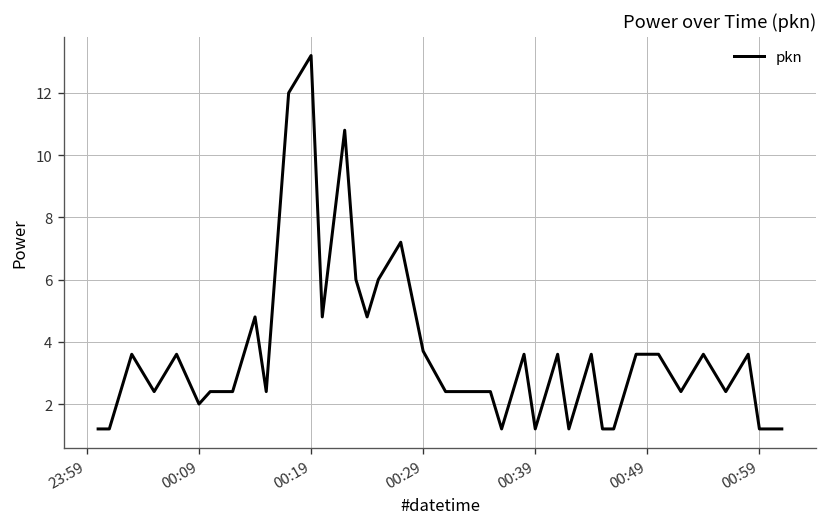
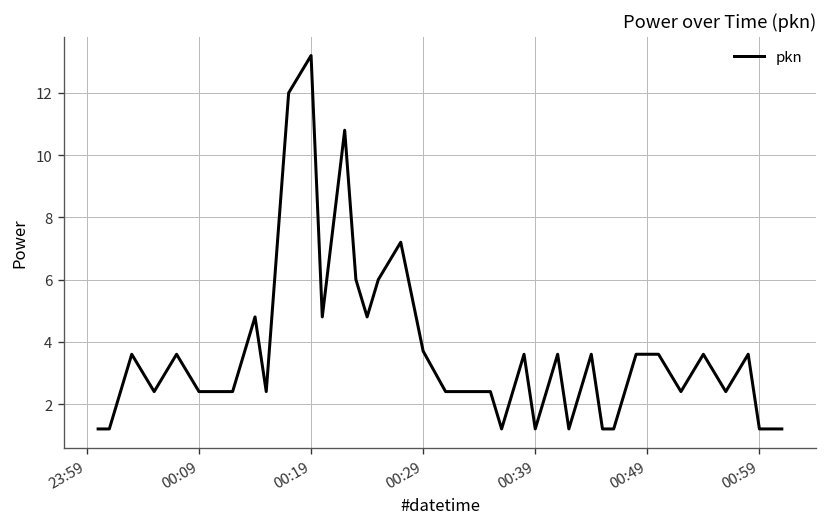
  {
-   "00:09": 2.0,
+   "00:09": 2.4,
    "00:19": 13.2,
    "00:29": 3.7,
    "00:39": 1.2,
    "00:59": 1.2
  }
